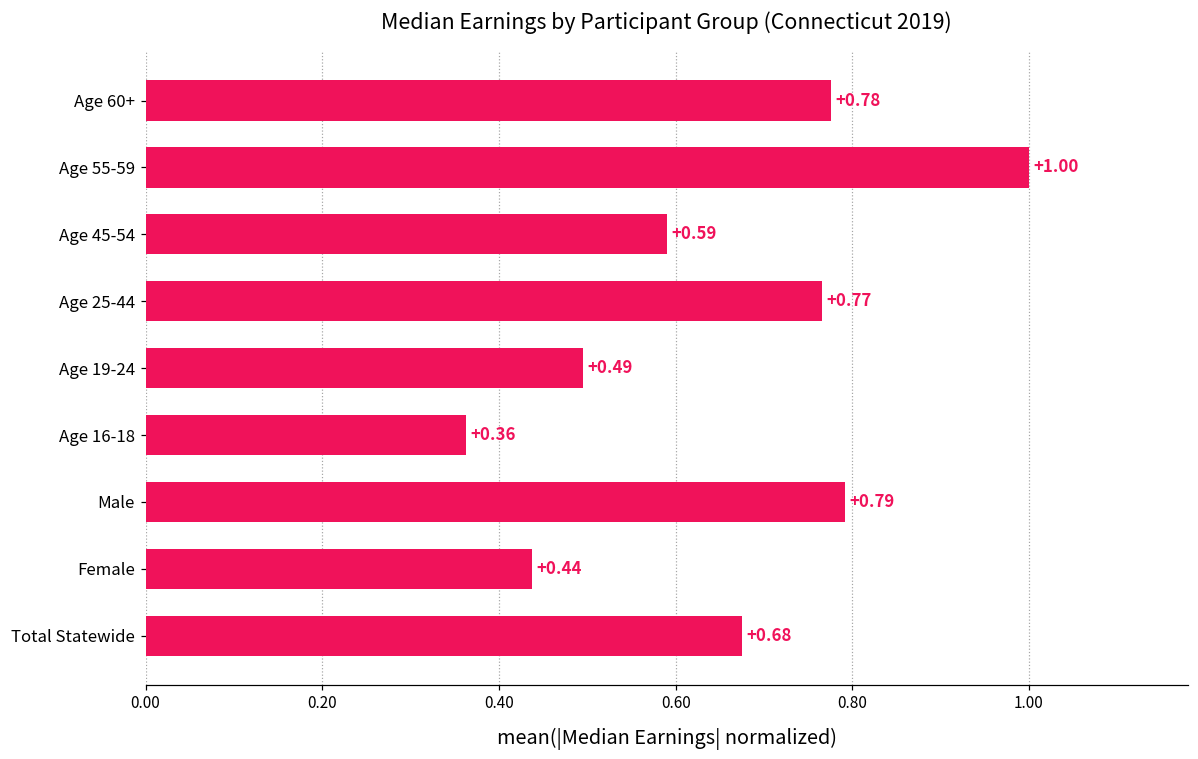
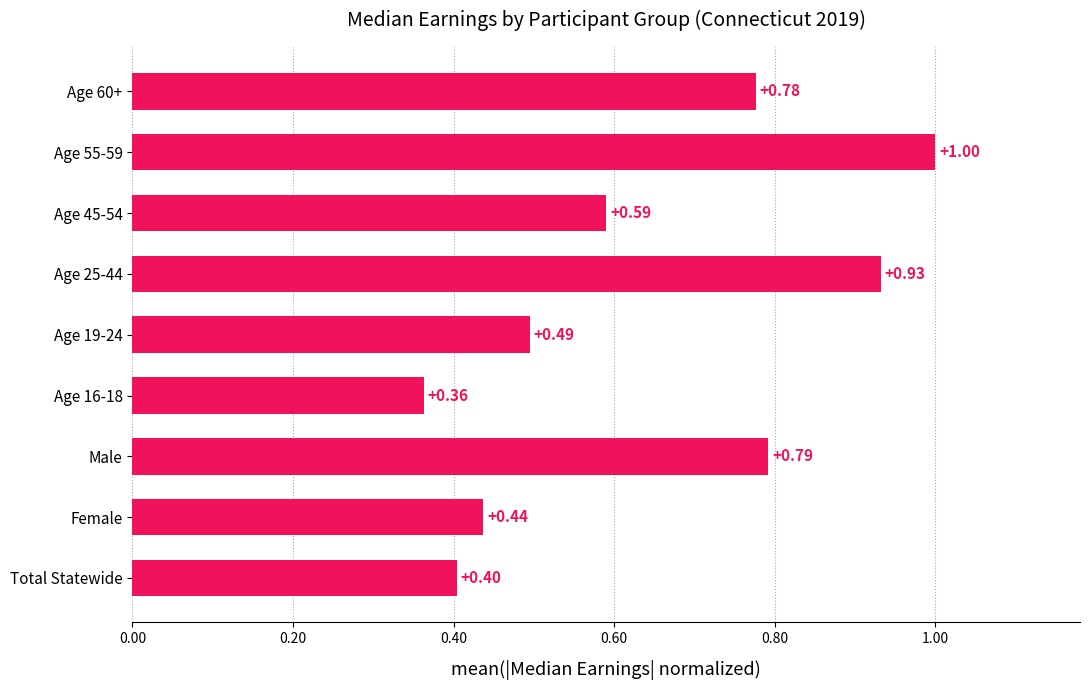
  {
    "Age 60+": "+0.78",
    "Age 55-59": "+1.00",
    "Age 45-54": "+0.59",
-   "Age 25-44": "+0.77",
+   "Age 25-44": "+0.93",
    "Age 19-24": "+0.49",
    "Age 16-18": "+0.36",
    "Male": "+0.79",
    "Female": "+0.44",
-   "Total Statewide": "+0.68"
+   "Total Statewide": "+0.40"
  }
